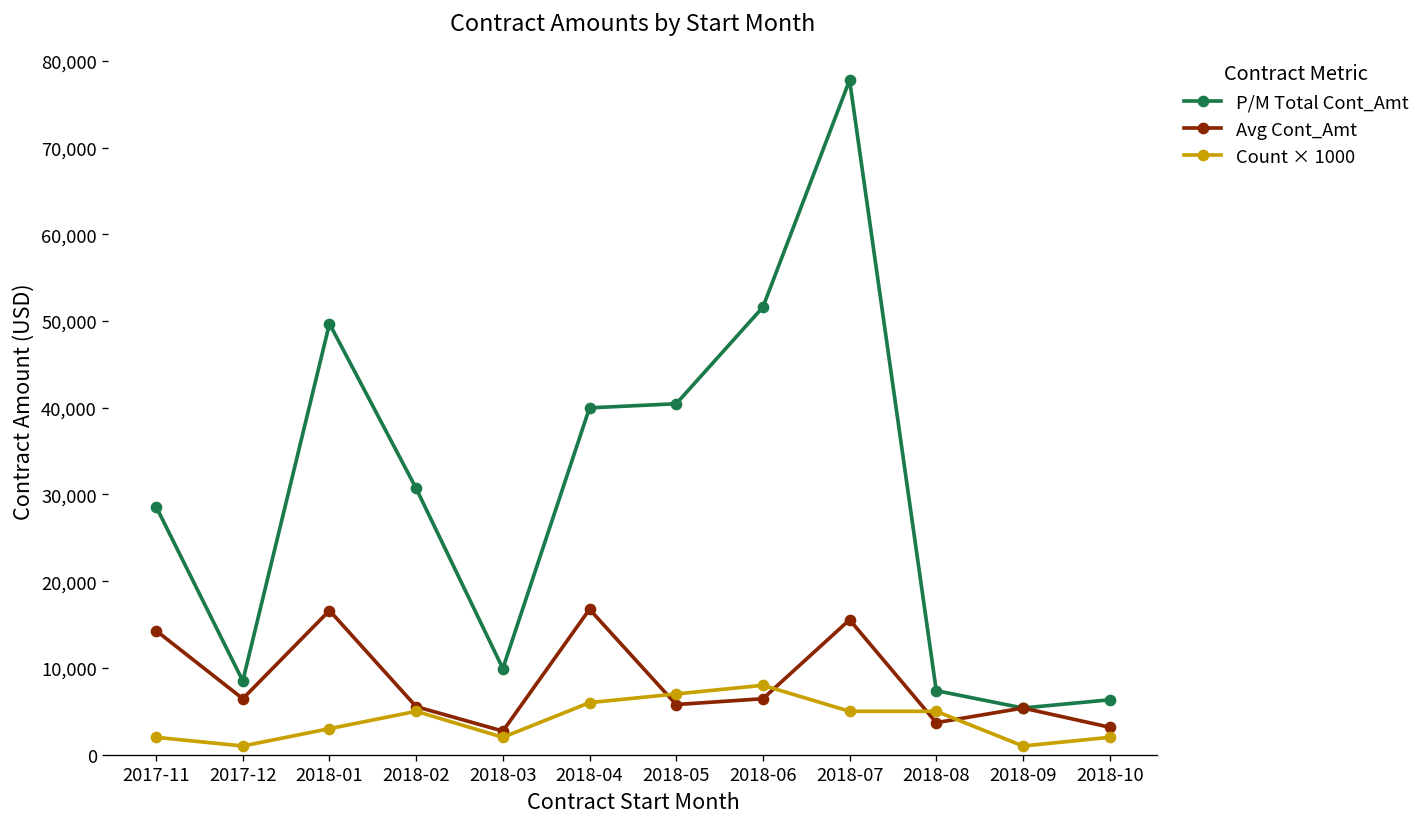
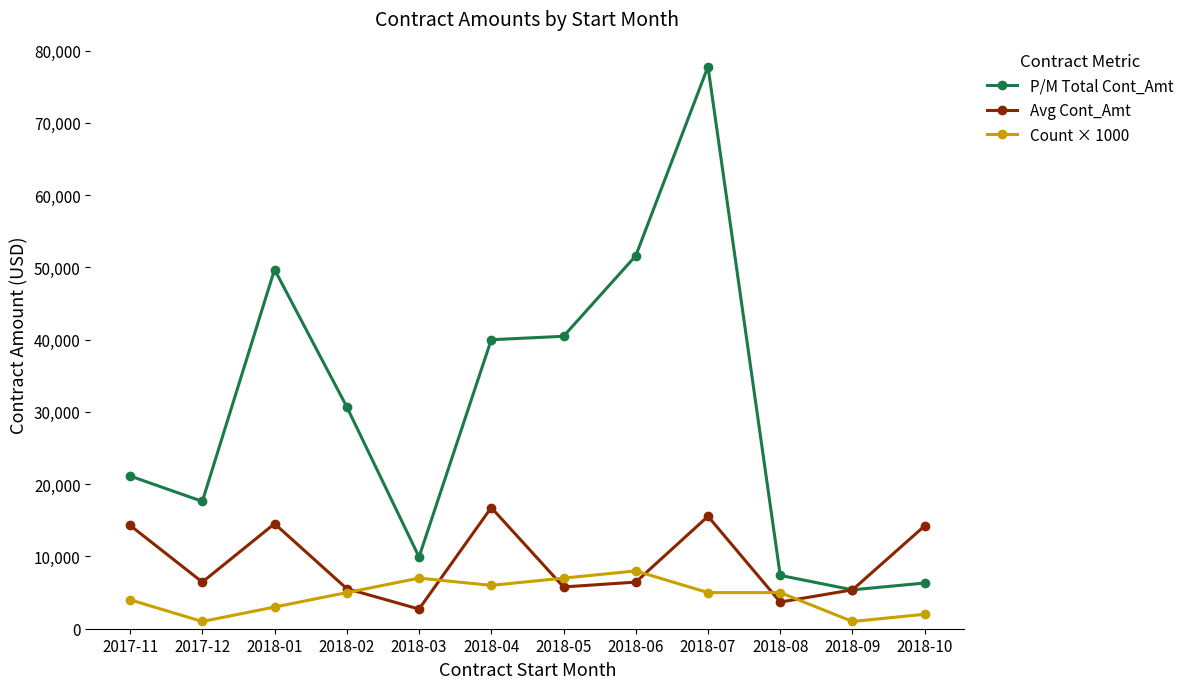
  {
    "P/M Total Cont_Amt": {
-     "2017-11": "29,000",
-     "2017-12": "9,000",
+     "2017-11": "21,000",
+     "2017-12": "18,000",
      "2018-01": "50,000",
      "2018-02": "31,000",
      "2018-03": "10,000",
      "2018-04": "40,000",
      "2018-05": "40,000",
      "2018-06": "52,000",
      "2018-07": "78,000",
      "2018-08": "7,000",
      "2018-10": "6,000"
    },
    "Avg Cont_Amt": {
      "2017-11": "14,000",
      "2017-12": "6,000",
-     "2018-01": "17,000",
+     "2018-01": "15,000",
      "2018-02": "6,000",
      "2018-03": "3,000",
      "2018-04": "17,000",
      "2018-05": "6,000",
      "2018-06": "6,000",
      "2018-07": "16,000",
      "2018-08": "4,000",
-     "2018-10": "3,000"
+     "2018-10": "14,000"
    },
    "Count × 1000": {
-     "2017-11": "2,000",
+     "2017-11": "4,000",
      "2017-12": "1,000",
      "2018-01": "3,000",
      "2018-02": "5,000",
-     "2018-03": "2,000",
+     "2018-03": "7,000",
      "2018-04": "6,000",
      "2018-05": "7,000",
      "2018-06": "8,000",
      "2018-07": "5,000",
      "2018-08": "5,000",
      "2018-09": "1,000",
      "2018-10": "2,000"
    }
  }
